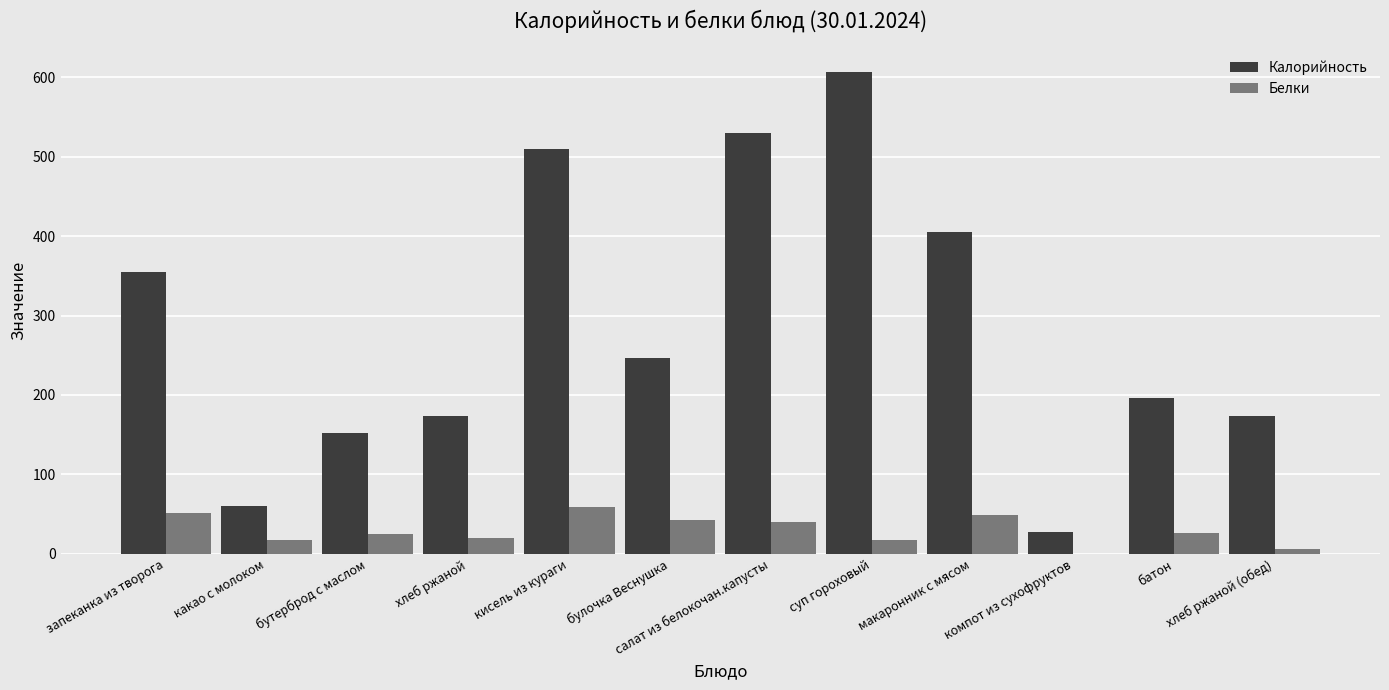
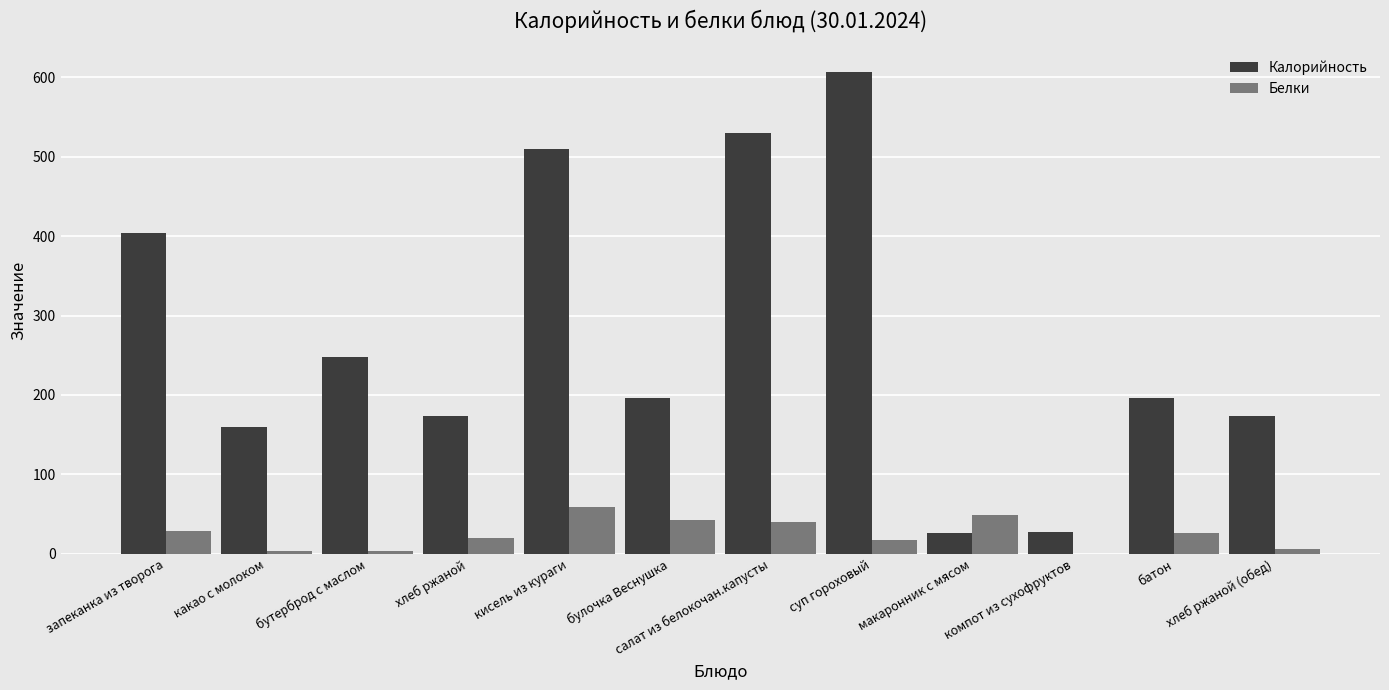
  {
    "Калорийность": {
-     "запеканка из творога": 360,
-     "какао с молоком": 60,
-     "бутерброд с маслом": 150,
+     "запеканка из творога": 400,
+     "какао с молоком": 160,
+     "бутерброд с маслом": 250,
      "хлеб ржаной": 170,
      "кисель из кураги": 510,
-     "булочка Веснушка": 250,
+     "булочка Веснушка": 200,
      "салат из белокочан.капусты": 530,
      "суп гороховый": 610,
-     "макаронник с мясом": 410,
+     "макаронник с мясом": 30,
      "компот из сухофруктов": 30,
      "батон": 200,
      "хлеб ржаной (обед)": 170
    },
    "Белки": {
-     "запеканка из творога": 50,
-     "какао с молоком": 20,
-     "бутерброд с маслом": 30,
+     "запеканка из творога": 30,
+     "какао с молоком": 0,
+     "бутерброд с маслом": 0,
      "хлеб ржаной": 20,
      "кисель из кураги": 60,
      "булочка Веснушка": 40,
      "салат из белокочан.капусты": 40,
      "суп гороховый": 20,
      "макаронник с мясом": 50,
      "батон": 30,
      "хлеб ржаной (обед)": 10
    }
  }
